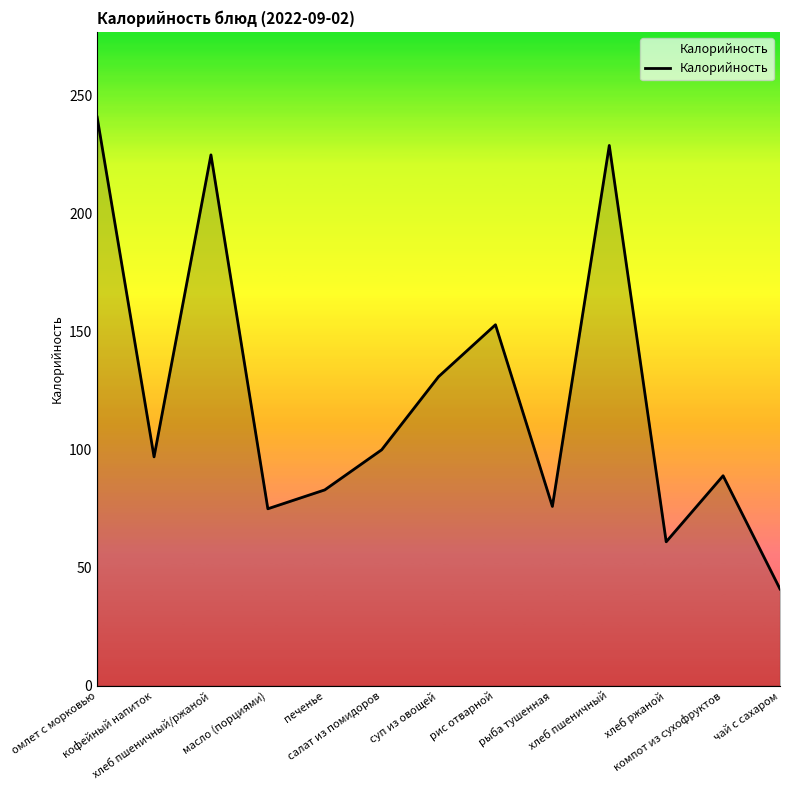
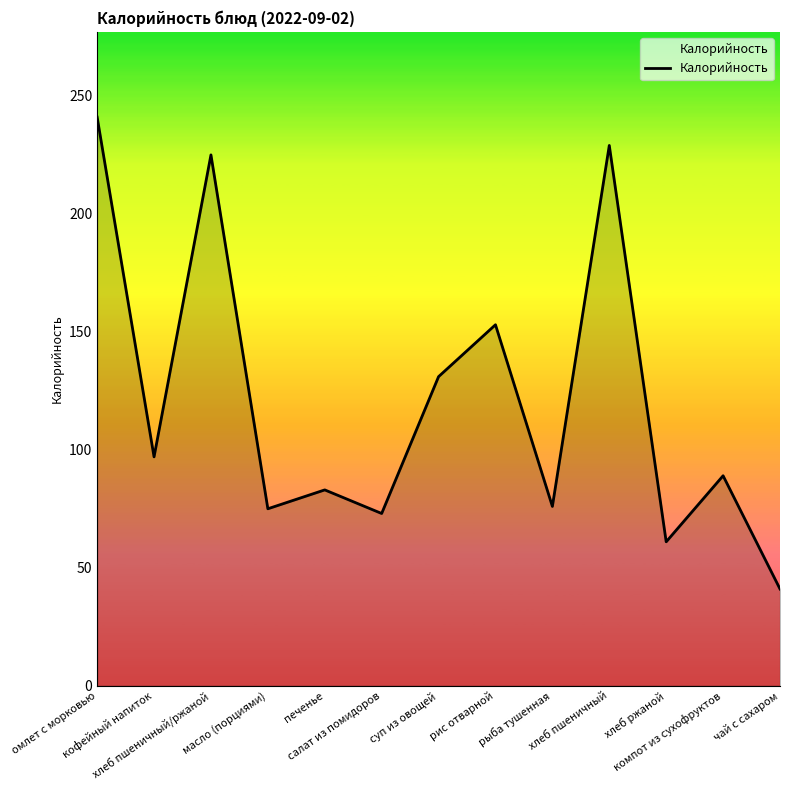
  {
    "омлет с морковью": 241,
    "кофейный напиток": 97,
    "хлеб пшеничный/ржаной": 225,
    "масло (порциями)": 75,
    "печенье": 83,
-   "салат из помидоров": 100,
+   "салат из помидоров": 73,
    "суп из овощей": 131,
    "рис отварной": 153,
    "рыба тушенная": 76,
    "хлеб пшеничный": 229,
    "хлеб ржаной": 61,
    "компот из сухофруктов": 89,
    "чай с сахаром": 41
  }
